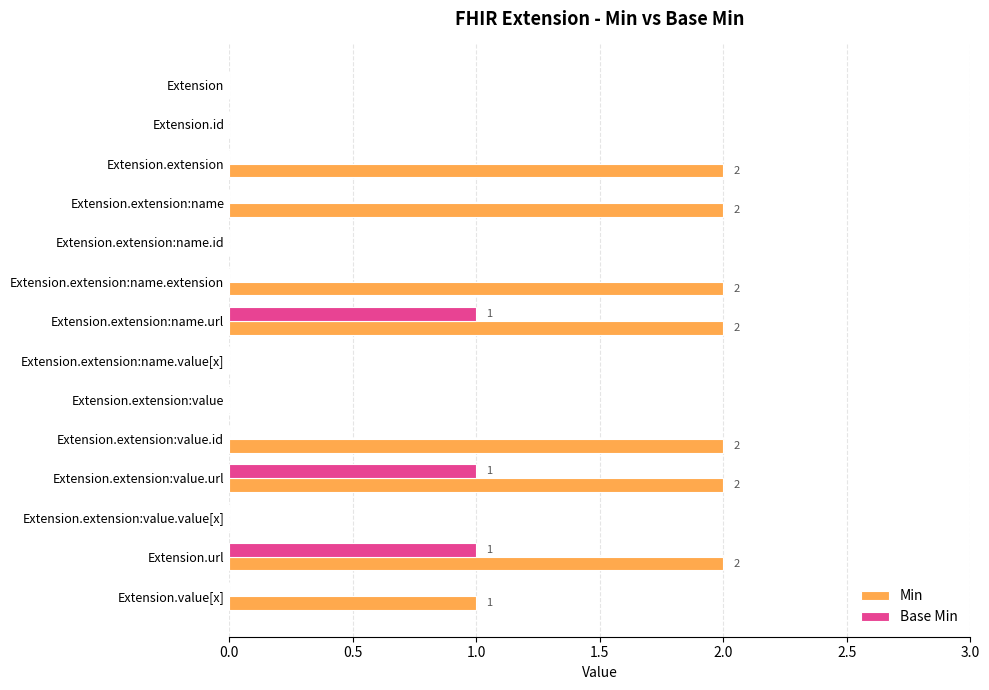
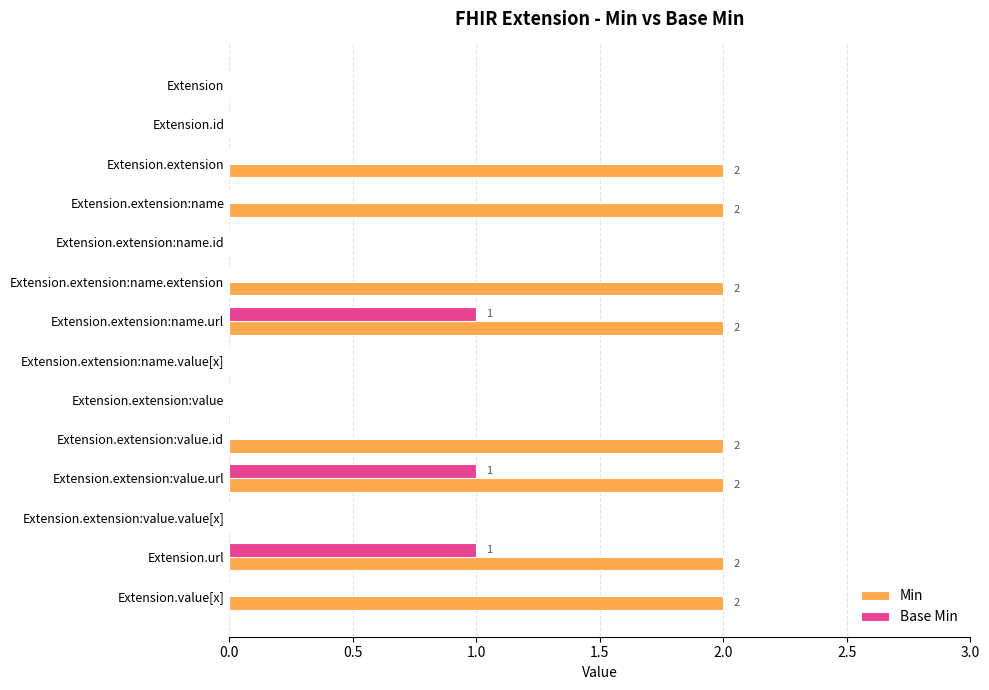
  {
    "Min": {
      "Extension.extension": 2,
      "Extension.extension:name": 2,
      "Extension.extension:name.extension": 2,
      "Extension.extension:name.url": 2,
      "Extension.extension:value.id": 2,
      "Extension.extension:value.url": 2,
      "Extension.url": 2,
-     "Extension.value[x]": 1
+     "Extension.value[x]": 2
    },
    "Base Min": {
      "Extension.extension:name.url": 1,
      "Extension.extension:value.url": 1,
      "Extension.url": 1
    }
  }
